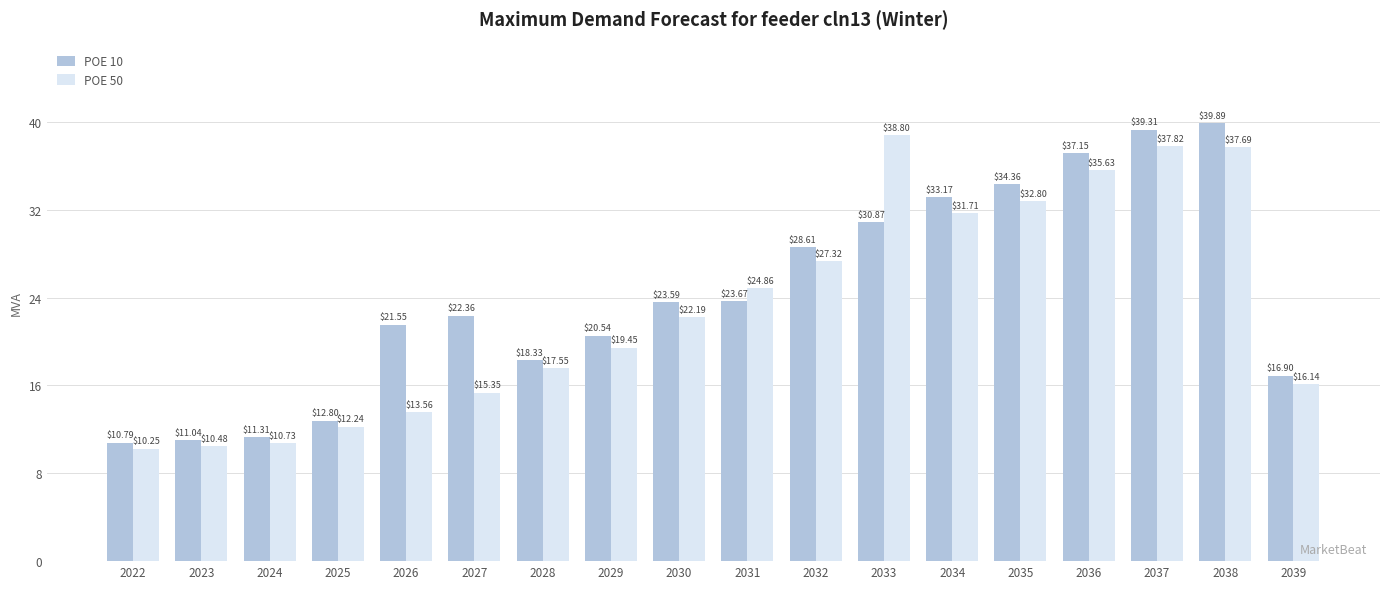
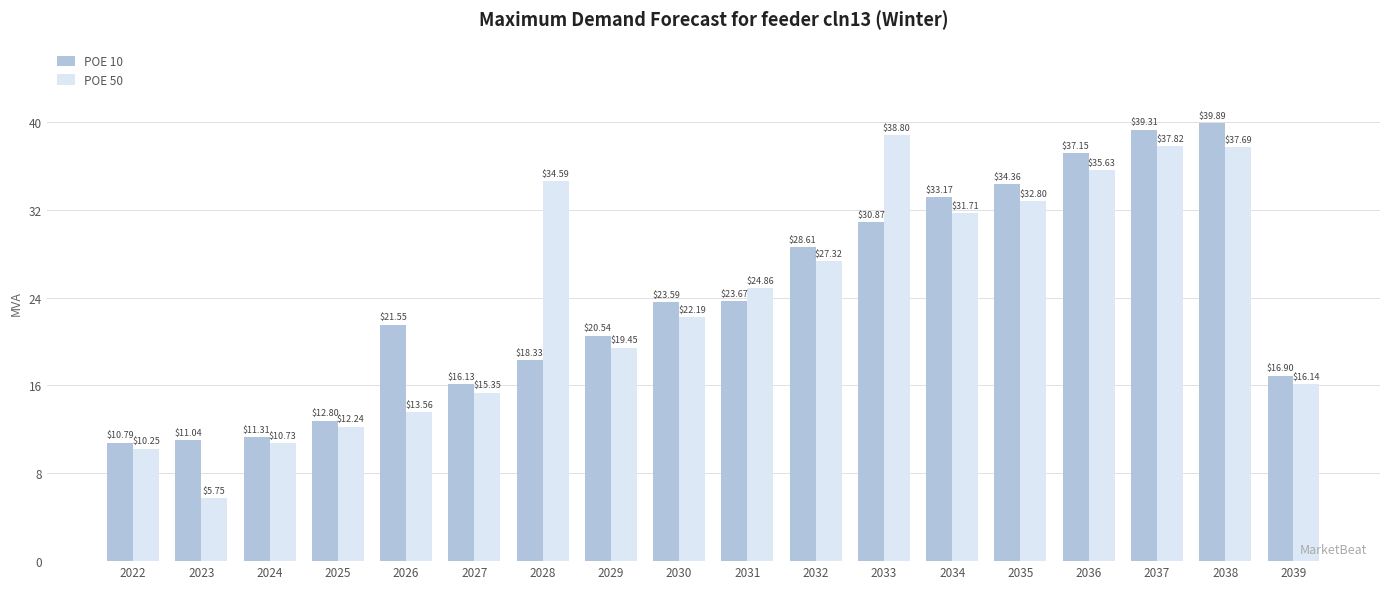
  {
    "POE 10": {
      "2022": "$10.79",
      "2023": "$11.04",
      "2024": "$11.31",
      "2025": "$12.80",
      "2026": "$21.55",
-     "2027": "$22.36",
+     "2027": "$16.13",
      "2028": "$18.33",
      "2029": "$20.54",
      "2030": "$23.59",
      "2031": "$23.67",
      "2032": "$28.61",
      "2033": "$30.87",
      "2034": "$33.17",
      "2035": "$34.36",
      "2036": "$37.15",
      "2037": "$39.31",
      "2038": "$39.89",
      "2039": "$16.90"
    },
    "POE 50": {
      "2022": "$10.25",
-     "2023": "$10.48",
+     "2023": "$5.75",
      "2024": "$10.73",
      "2025": "$12.24",
      "2026": "$13.56",
      "2027": "$15.35",
-     "2028": "$17.55",
+     "2028": "$34.59",
      "2029": "$19.45",
      "2030": "$22.19",
      "2031": "$24.86",
      "2032": "$27.32",
      "2033": "$38.80",
      "2034": "$31.71",
      "2035": "$32.80",
      "2036": "$35.63",
      "2037": "$37.82",
      "2038": "$37.69",
      "2039": "$16.14"
    }
  }
